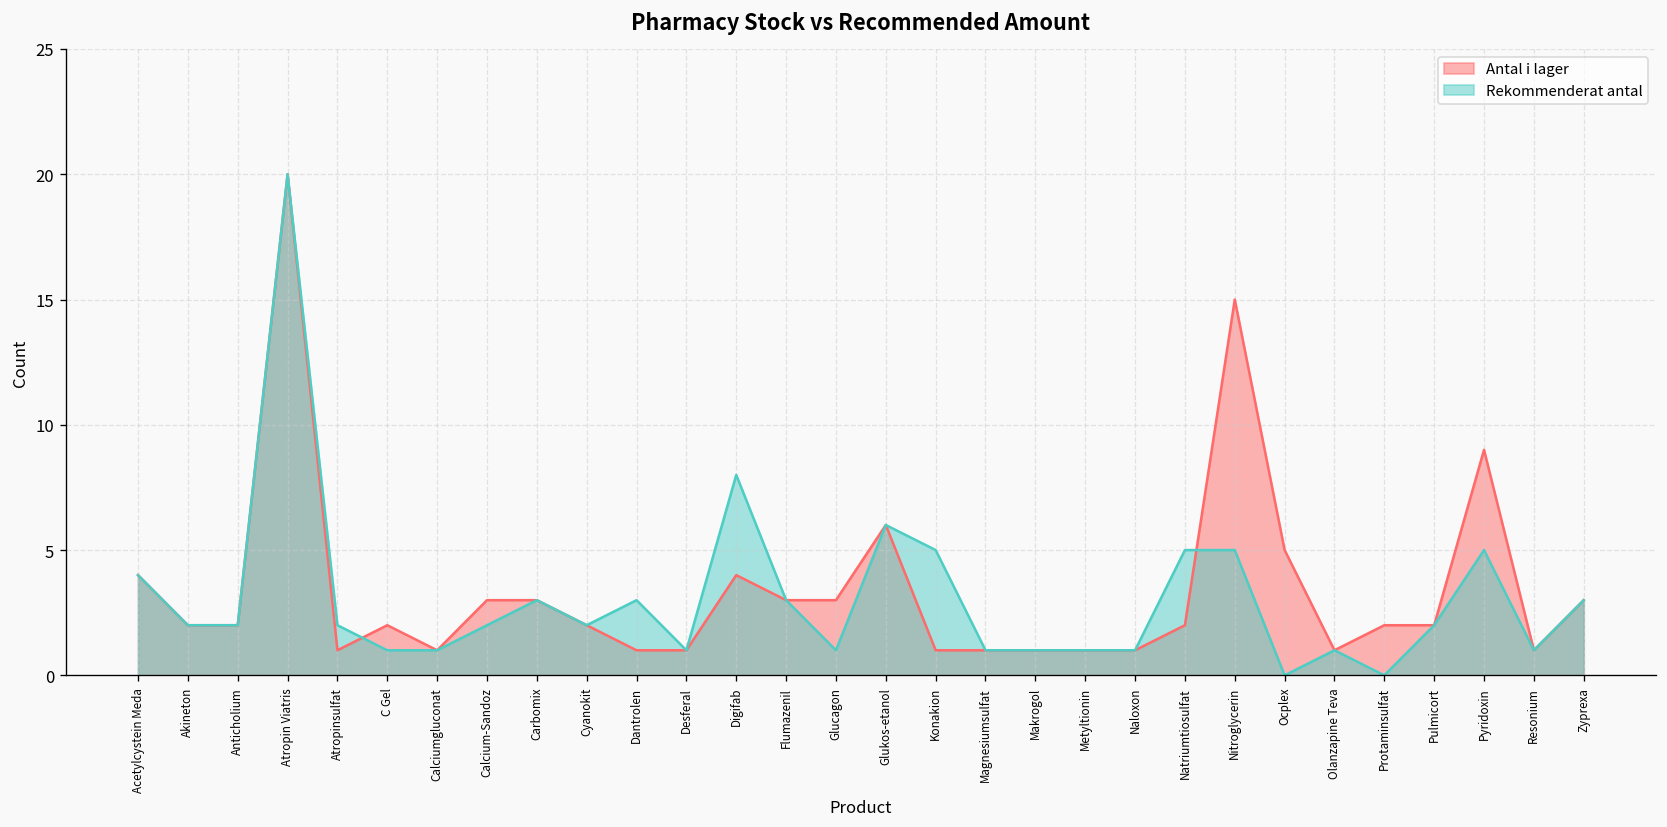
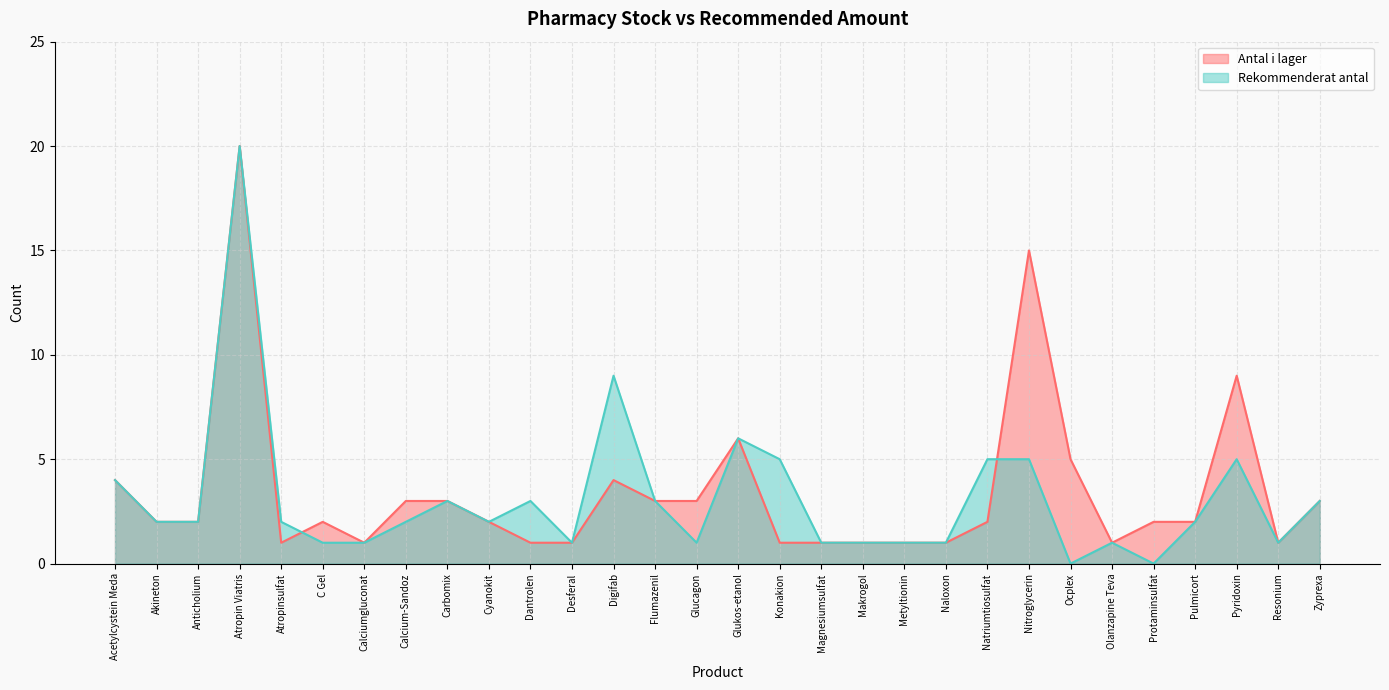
  {
    "Antal i lager": {
      "Atropinsulfat": 1,
      "C Gel": 2,
      "Calcium-Sandoz": 3,
      "Dantrolen": 1,
      "Digifab": 4,
      "Glucagon": 3,
      "Konakion": 1,
      "Natriumtiosulfat": 2,
      "Nitroglycerin": 15,
      "Ocplex": 5,
      "Protaminsulfat": 2,
      "Pyridoxin": 9
    },
    "Rekommenderat antal": {
      "Atropinsulfat": 2,
      "C Gel": 1,
      "Calcium-Sandoz": 2,
      "Dantrolen": 3,
-     "Digifab": 8,
+     "Digifab": 9,
      "Glucagon": 1,
      "Konakion": 5,
      "Natriumtiosulfat": 5,
      "Nitroglycerin": 5,
      "Ocplex": 0,
      "Protaminsulfat": 0,
      "Pyridoxin": 5
    }
  }
